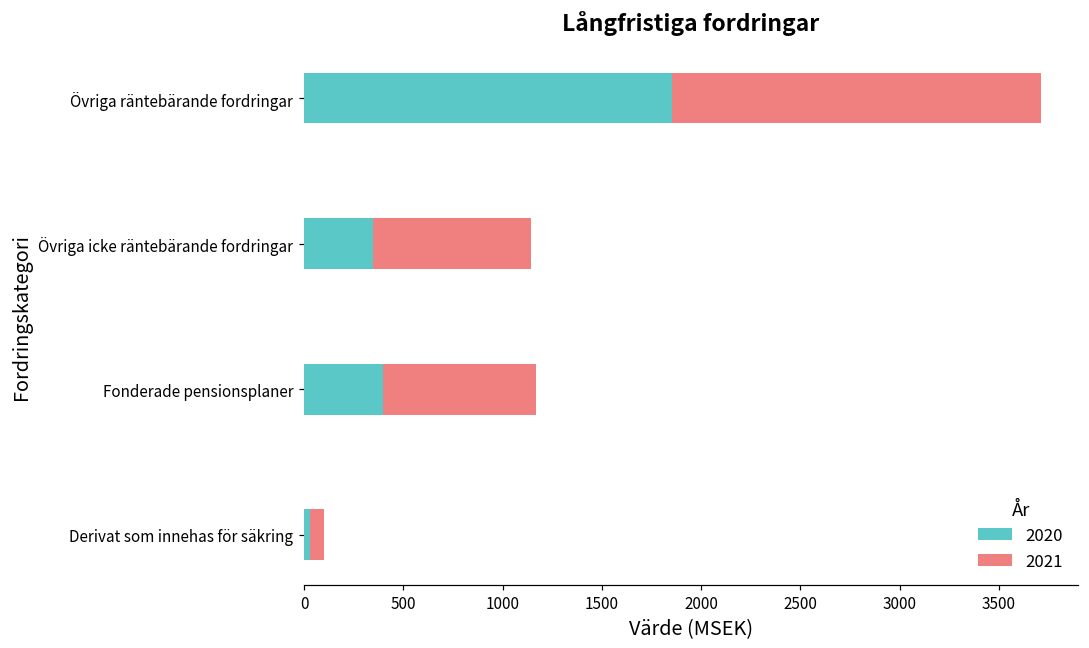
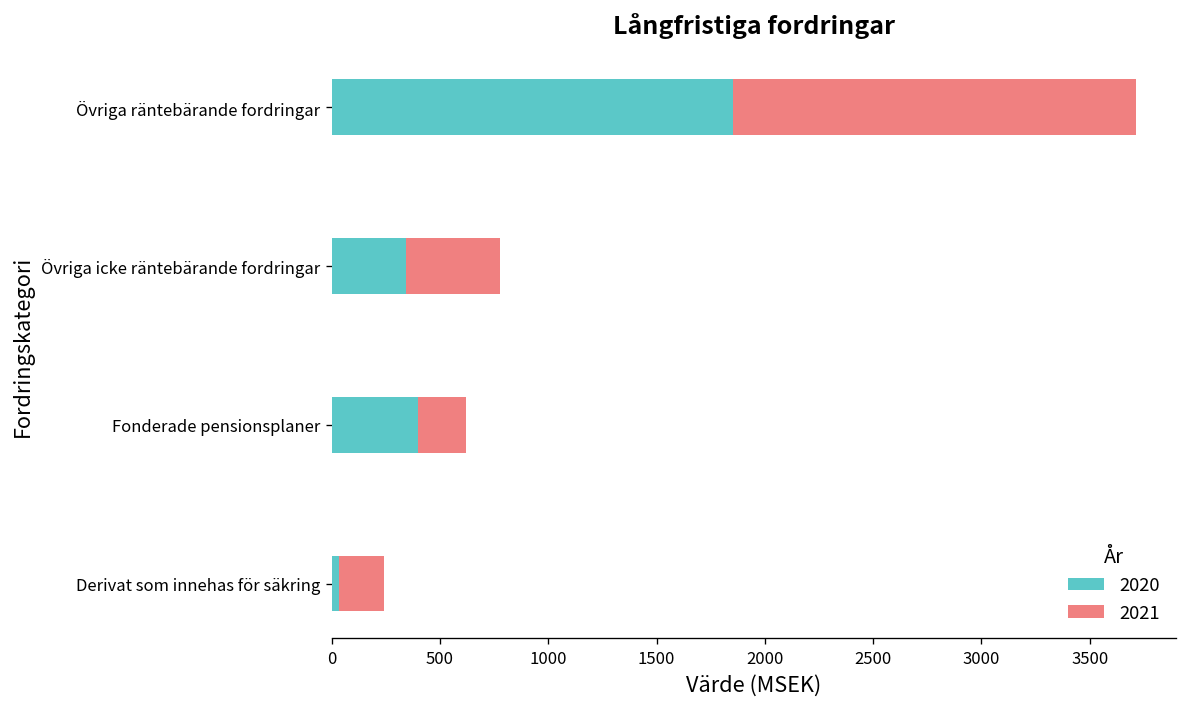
  {
    "2020": {
      "Övriga räntebärande fordringar": 1860,
      "Övriga icke räntebärande fordringar": 350,
      "Fonderade pensionsplaner": 400,
      "Derivat som innehas för säkring": 30
    },
    "2021": {
      "Övriga räntebärande fordringar": 1860,
-     "Övriga icke räntebärande fordringar": 800,
-     "Fonderade pensionsplaner": 770,
-     "Derivat som innehas för säkring": 70
+     "Övriga icke räntebärande fordringar": 430,
+     "Fonderade pensionsplaner": 220,
+     "Derivat som innehas för säkring": 210
    }
  }
